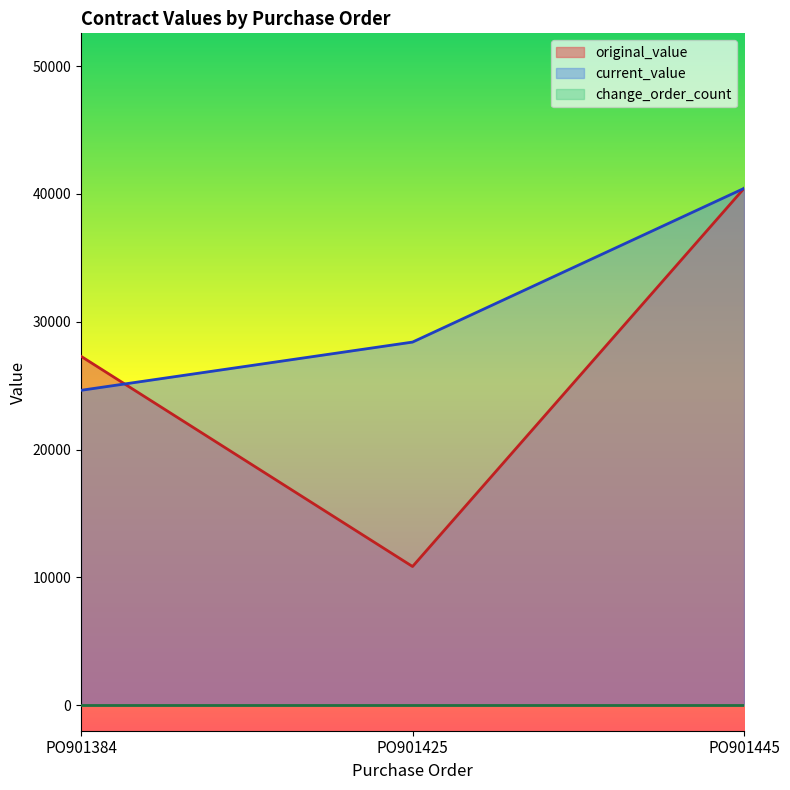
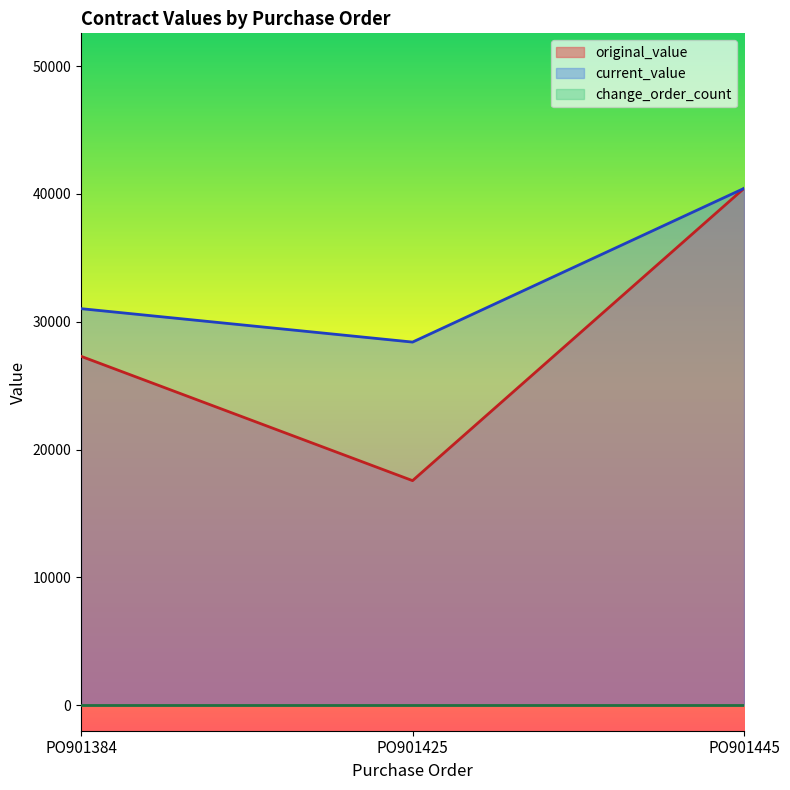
  {
    "original_value": {
      "PO901384": 27300,
-     "PO901425": 10800
+     "PO901425": 17600
    },
    "current_value": {
-     "PO901384": 24600,
+     "PO901384": 31000,
      "PO901425": 28400
    },
    "change_order_count": {
      "PO901384": 0,
      "PO901425": 0,
      "PO901445": 0
    }
  }
